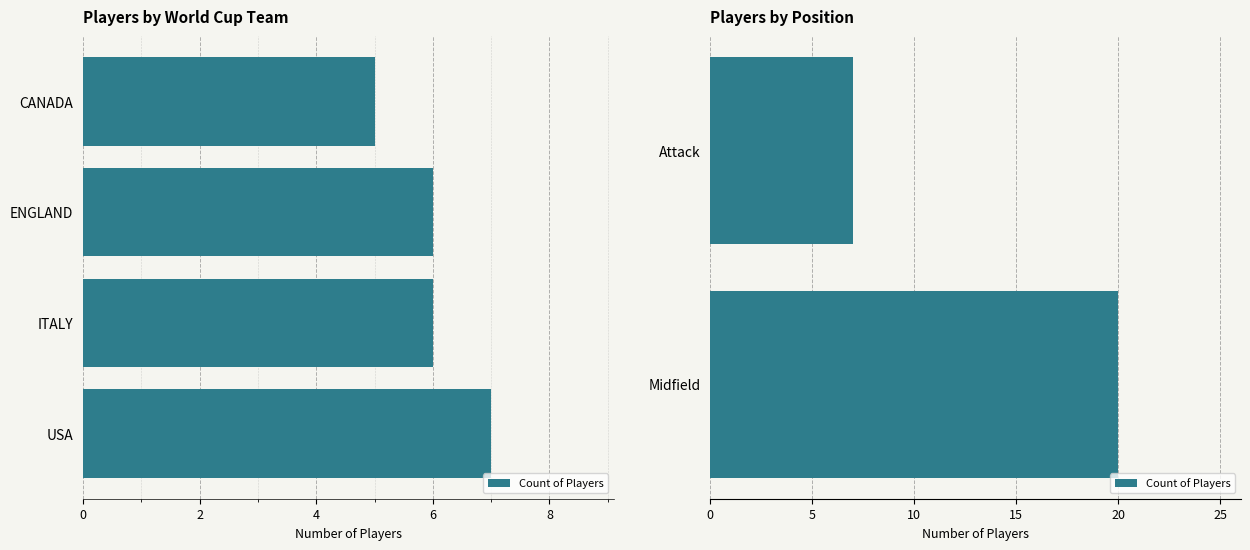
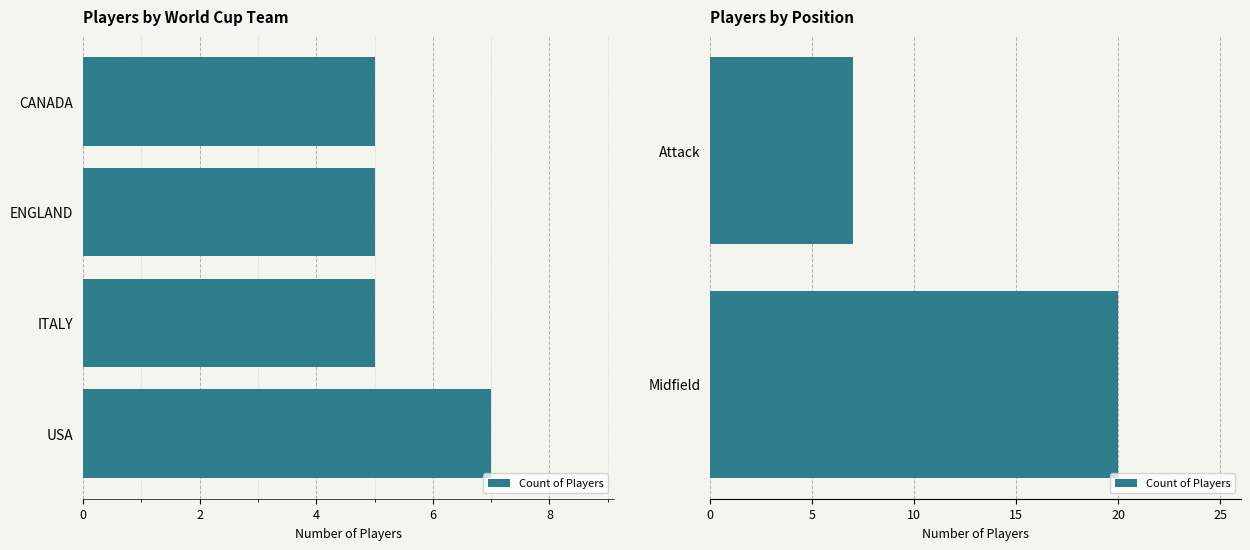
  {
    "Players by World Cup Team": {
      "CANADA": 5,
-     "ENGLAND": 6,
-     "ITALY": 6,
+     "ENGLAND": 5,
+     "ITALY": 5,
      "USA": 7
    },
    "Players by Position": {
      "Attack": 7.0,
      "Midfield": 20.0
    }
  }
